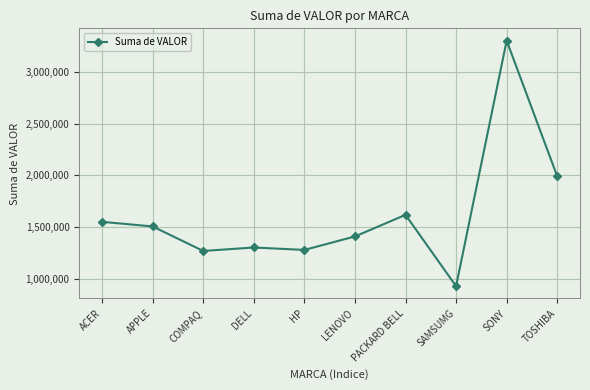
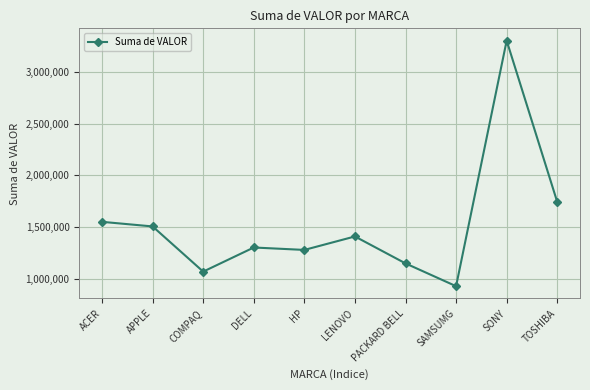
  {
    "ACER": "1,550,000",
    "APPLE": "1,510,000",
-   "COMPAQ": "1,270,000",
+   "COMPAQ": "1,070,000",
    "DELL": "1,300,000",
    "HP": "1,280,000",
    "LENOVO": "1,410,000",
-   "PACKARD BELL": "1,620,000",
+   "PACKARD BELL": "1,150,000",
    "SAMSUMG": "930,000",
    "SONY": "3,300,000",
-   "TOSHIBA": "1,990,000"
+   "TOSHIBA": "1,740,000"
  }
